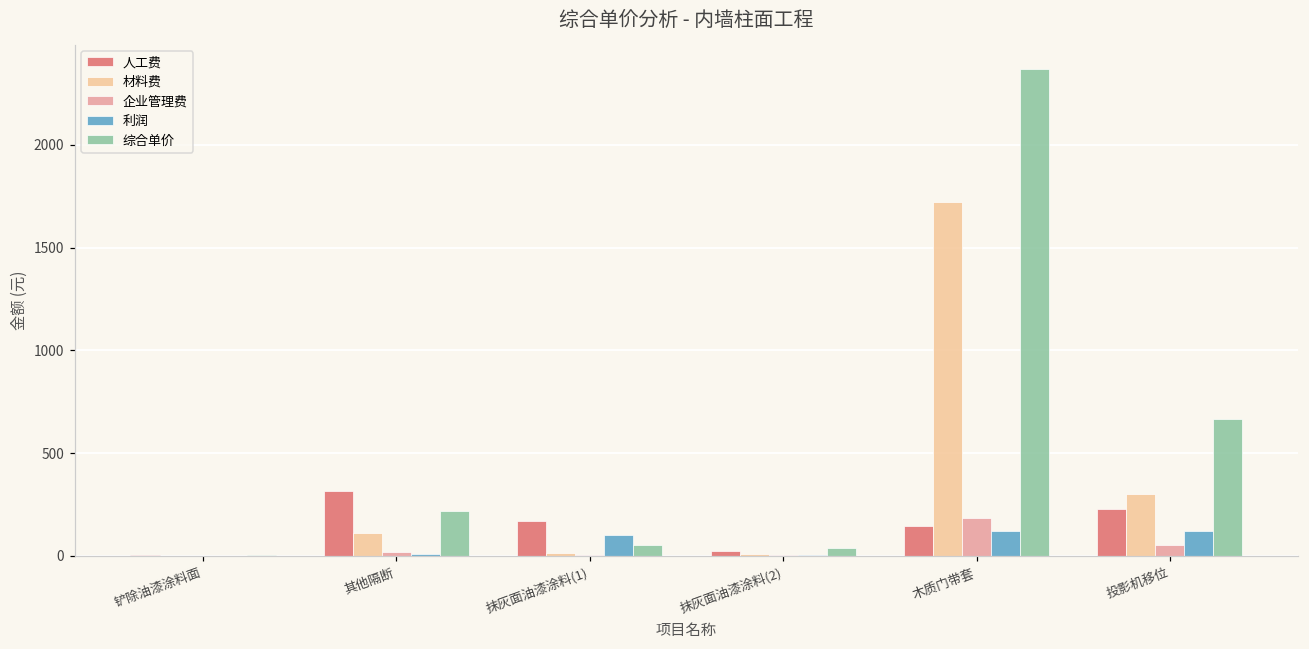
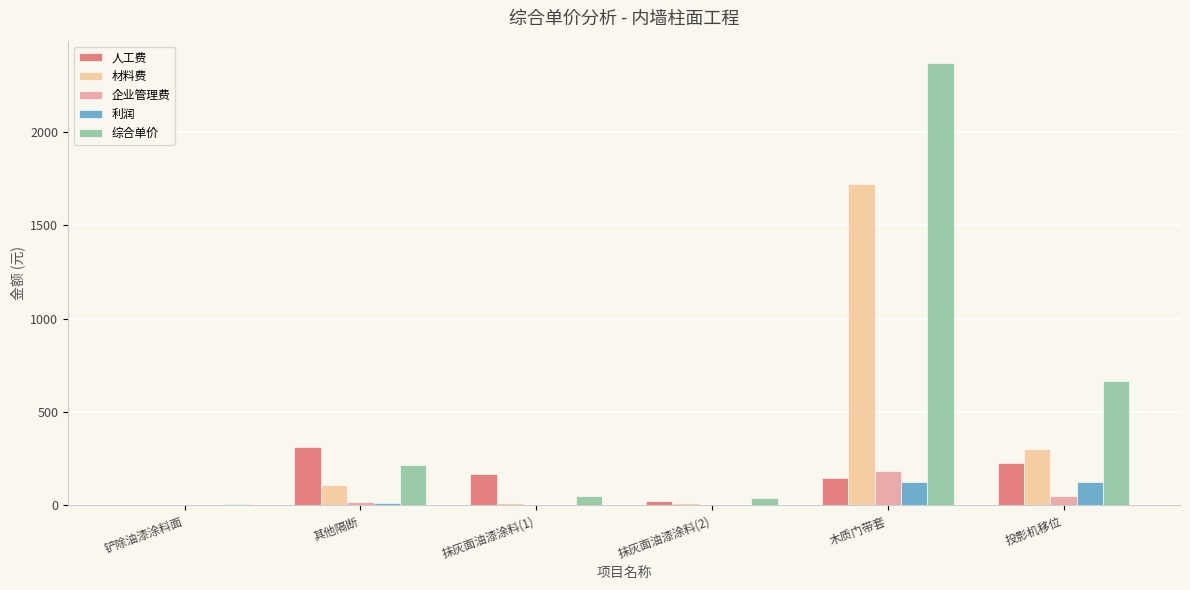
  {
    "人工费": {
      "其他隔断": 310,
      "抹灰面油漆涂料(1)": 170,
      "抹灰面油漆涂料(2)": 20,
      "木质门带套": 150,
      "投影机移位": 230
    },
    "利润": {
-     "抹灰面油漆涂料(1)": 100,
+     "抹灰面油漆涂料(1)": 0,
      "木质门带套": 120,
      "投影机移位": 120
    },
    "综合单价": {
      "其他隔断": 220,
      "抹灰面油漆涂料(1)": 50,
      "抹灰面油漆涂料(2)": 40,
      "木质门带套": 2370,
      "投影机移位": 670
    }
  }
